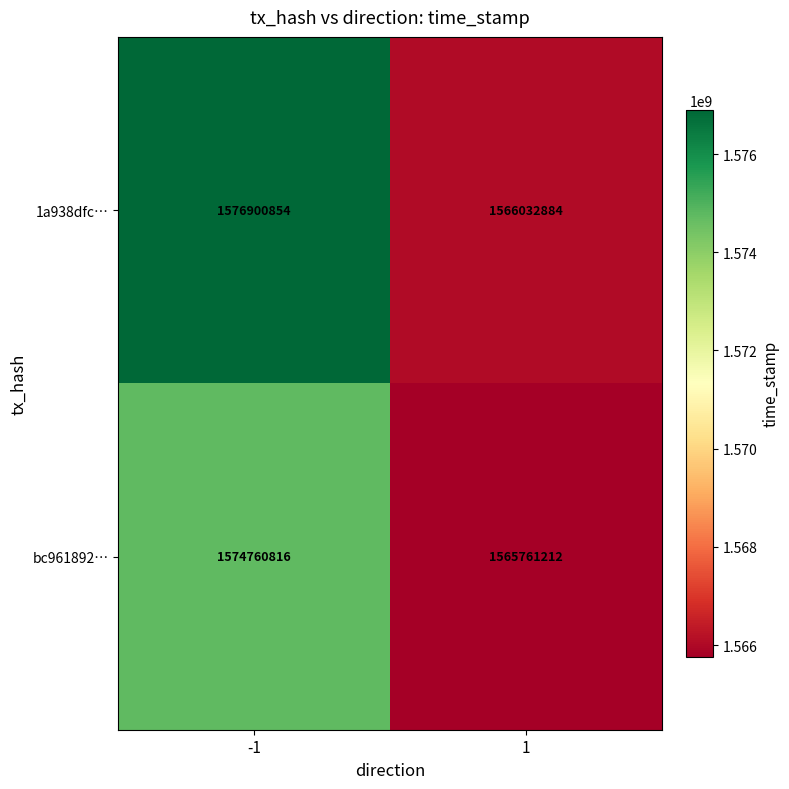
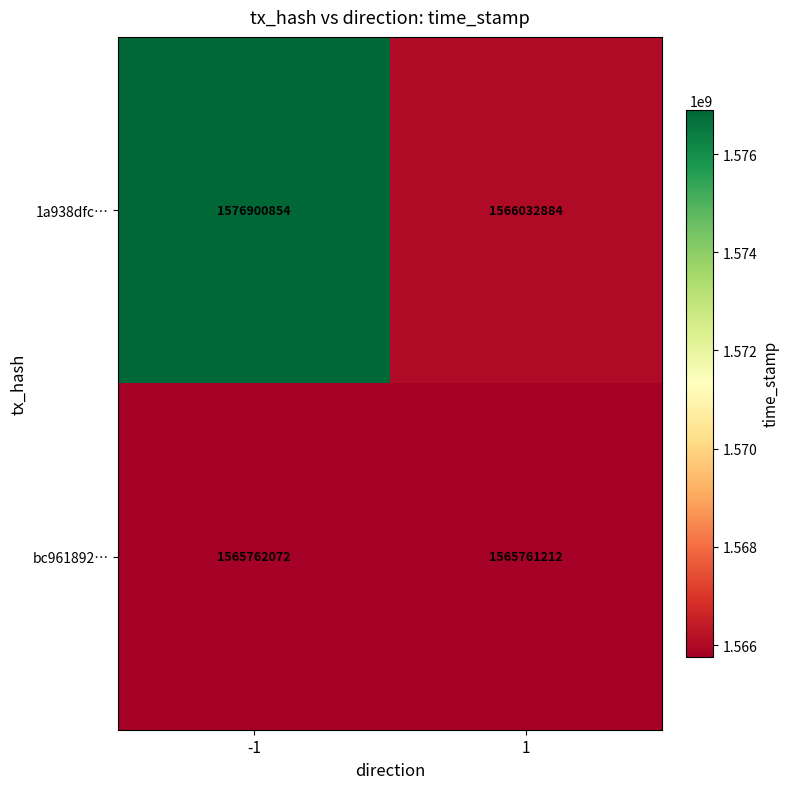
  {
    "1a938dfc…": {
      "-1": 1576900854,
      "1": 1566032884
    },
    "bc961892…": {
-     "-1": 1574760816,
+     "-1": 1565762072,
      "1": 1565761212
    }
  }
